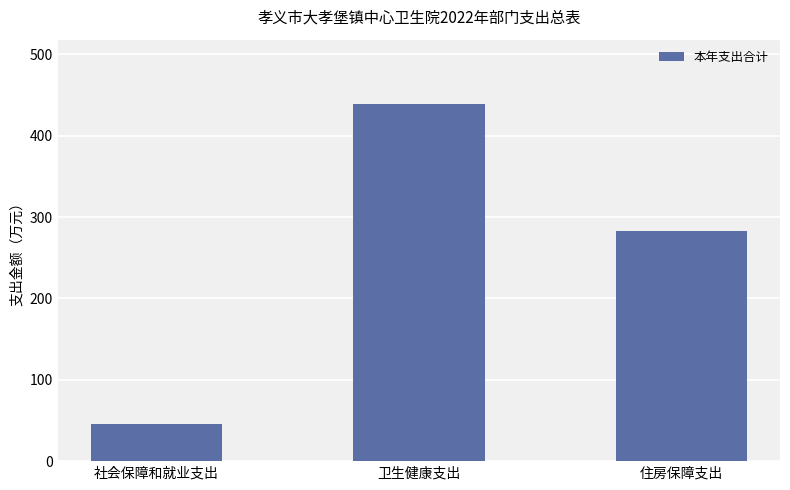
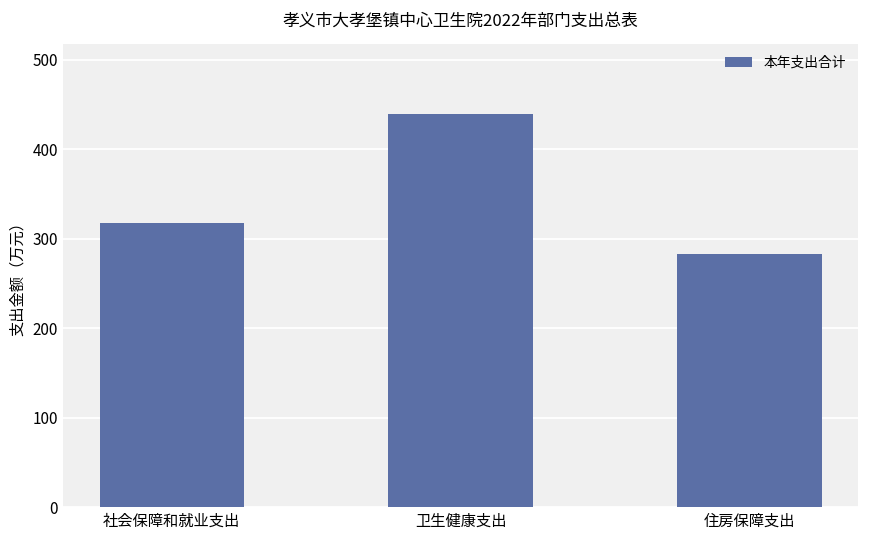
  {
-   "社会保障和就业支出": 50,
+   "社会保障和就业支出": 320,
    "卫生健康支出": 440,
    "住房保障支出": 280
  }
